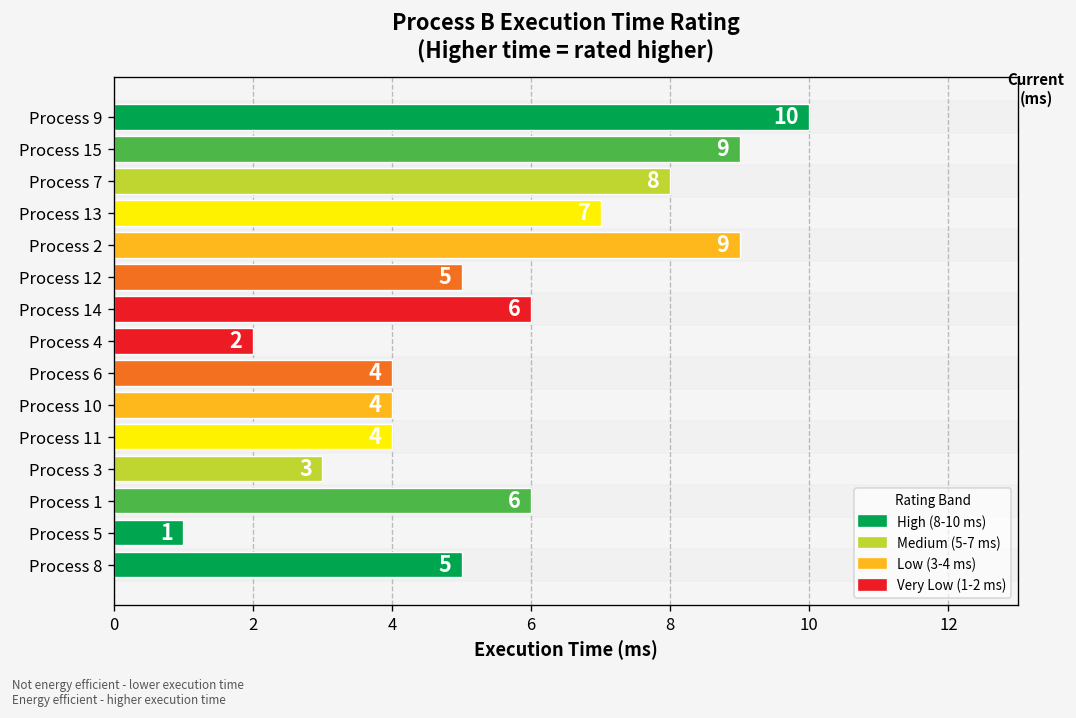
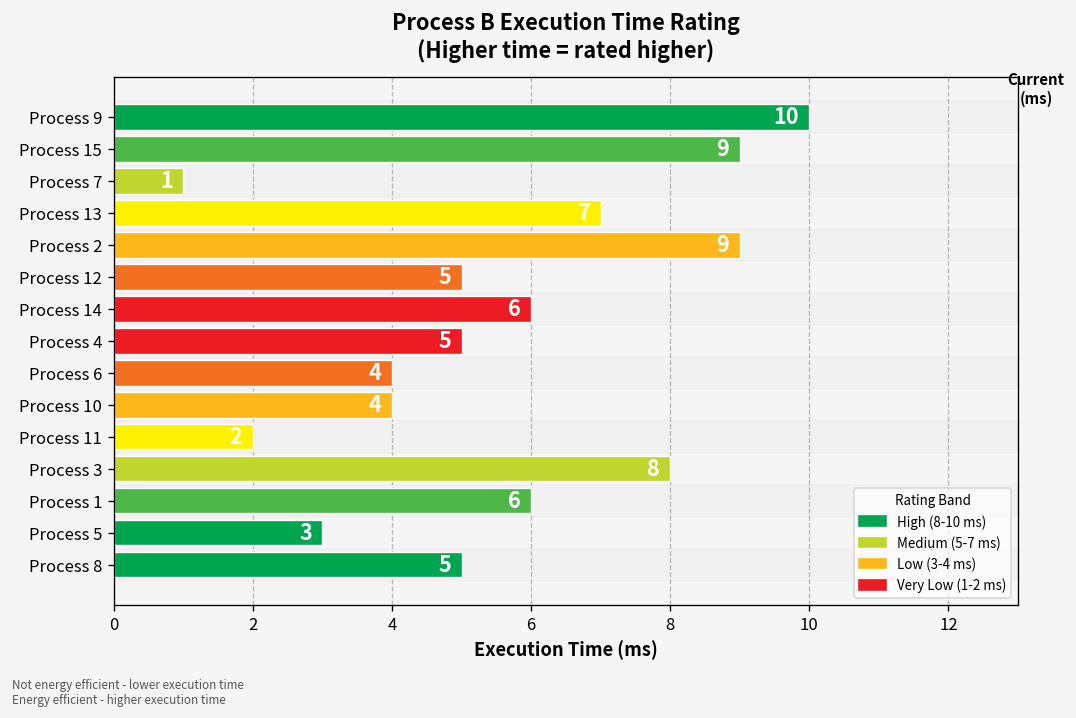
  {
    "Process 9": 10,
    "Process 15": 9,
-   "Process 7": 8,
+   "Process 7": 1,
    "Process 13": 7,
    "Process 2": 9,
    "Process 12": 5,
    "Process 14": 6,
-   "Process 4": 2,
+   "Process 4": 5,
    "Process 6": 4,
    "Process 10": 4,
-   "Process 11": 4,
-   "Process 3": 3,
+   "Process 11": 2,
+   "Process 3": 8,
    "Process 1": 6,
-   "Process 5": 1,
+   "Process 5": 3,
    "Process 8": 5
  }
